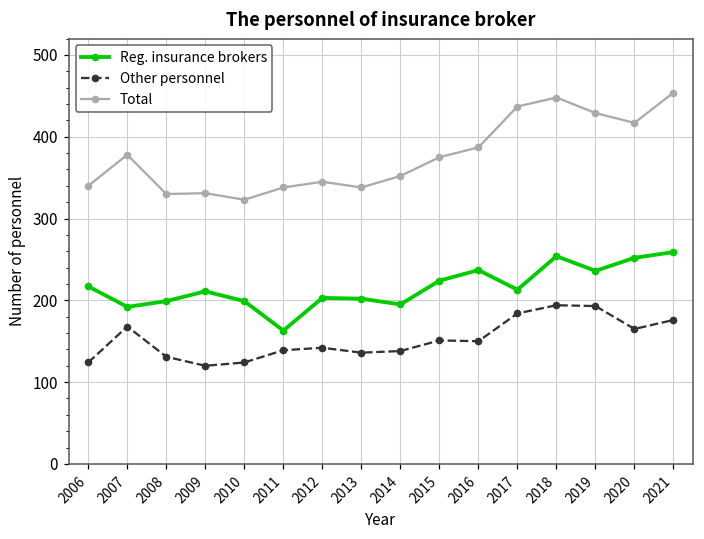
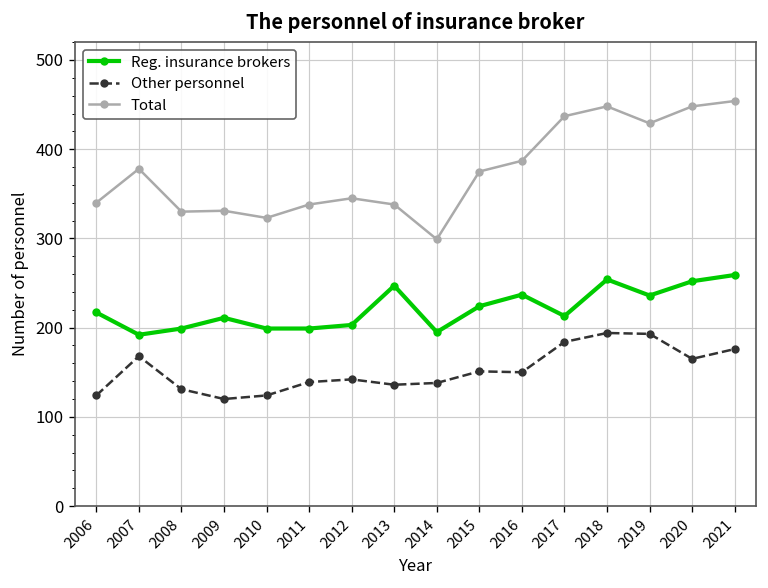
  {
    "Reg. insurance brokers": {
      "2006": 220,
      "2007": 190,
      "2008": 200,
      "2009": 210,
      "2010": 200,
-     "2011": 160,
+     "2011": 200,
      "2012": 200,
-     "2013": 200,
+     "2013": 250,
      "2014": 200,
      "2015": 220,
      "2016": 240,
      "2017": 210,
      "2018": 250,
      "2019": 240,
      "2020": 250,
      "2021": 260
    },
    "Other personnel": {
      "2006": 120,
      "2007": 170,
      "2008": 130,
      "2009": 120,
      "2010": 120,
      "2011": 140,
      "2012": 140,
      "2013": 140,
      "2014": 140,
      "2015": 150,
      "2016": 150,
      "2017": 180,
      "2018": 190,
      "2019": 190,
      "2020": 170,
      "2021": 180
    },
    "Total": {
      "2006": 340,
      "2007": 380,
      "2008": 330,
      "2009": 330,
      "2010": 320,
      "2011": 340,
      "2012": 350,
      "2013": 340,
-     "2014": 350,
+     "2014": 300,
      "2015": 380,
      "2016": 390,
      "2017": 440,
      "2018": 450,
      "2019": 430,
-     "2020": 420,
+     "2020": 450,
      "2021": 450
    }
  }
